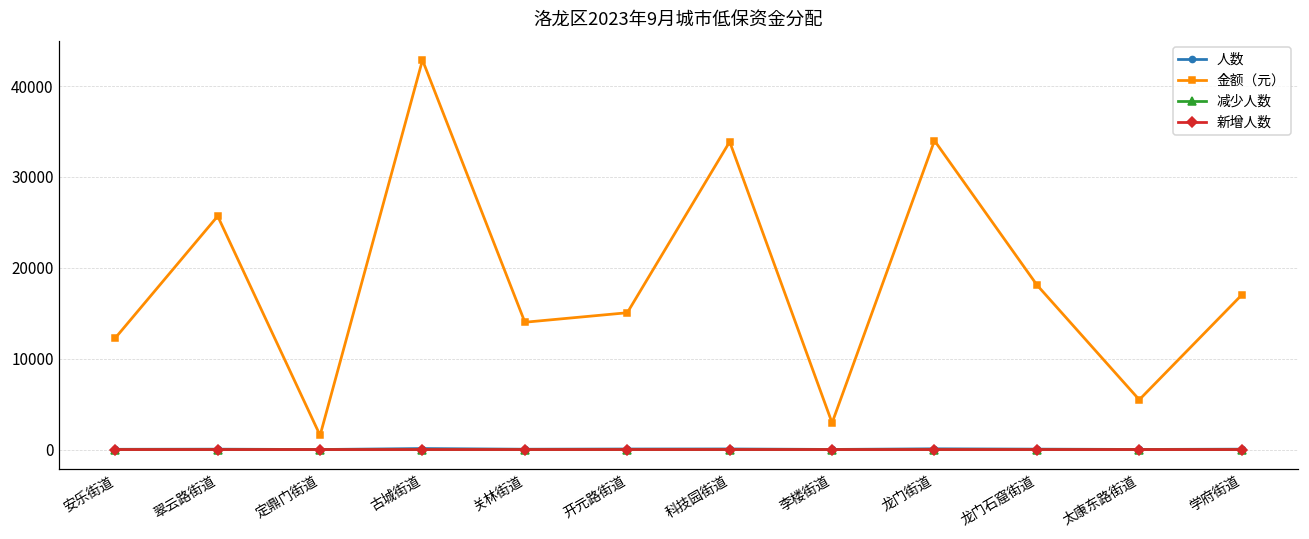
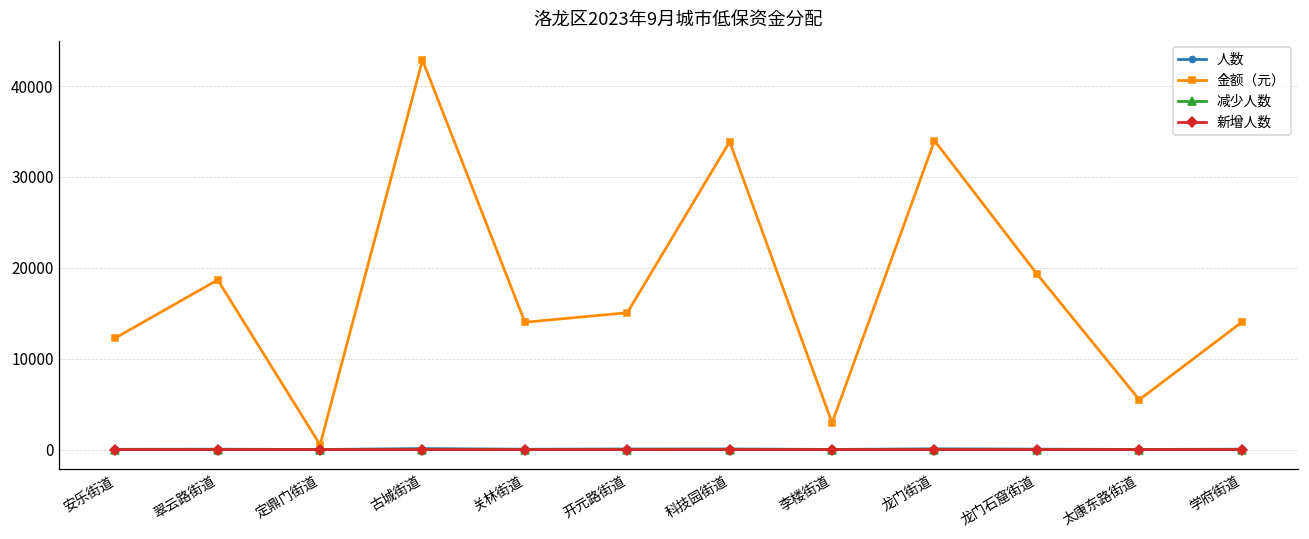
  {
    "金额（元）": {
      "安乐街道": 12000,
-     "翠云路街道": 26000,
-     "定鼎门街道": 2000,
+     "翠云路街道": 19000,
+     "定鼎门街道": 1000,
      "古城街道": 43000,
      "关林街道": 14000,
      "开元路街道": 15000,
      "科技园街道": 34000,
      "李楼街道": 3000,
      "龙门街道": 34000,
-     "龙门石窟街道": 18000,
+     "龙门石窟街道": 19000,
      "太康东路街道": 5000,
-     "学府街道": 17000
+     "学府街道": 14000
    }
  }
